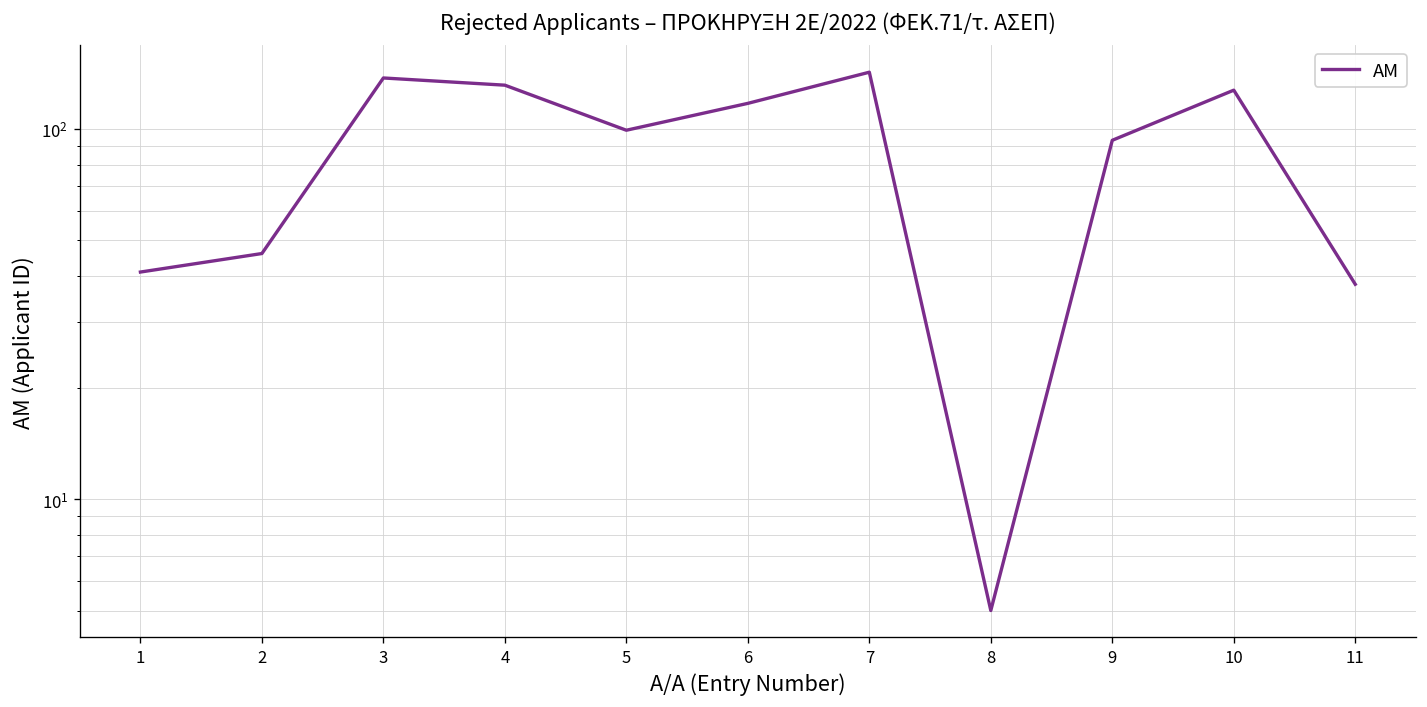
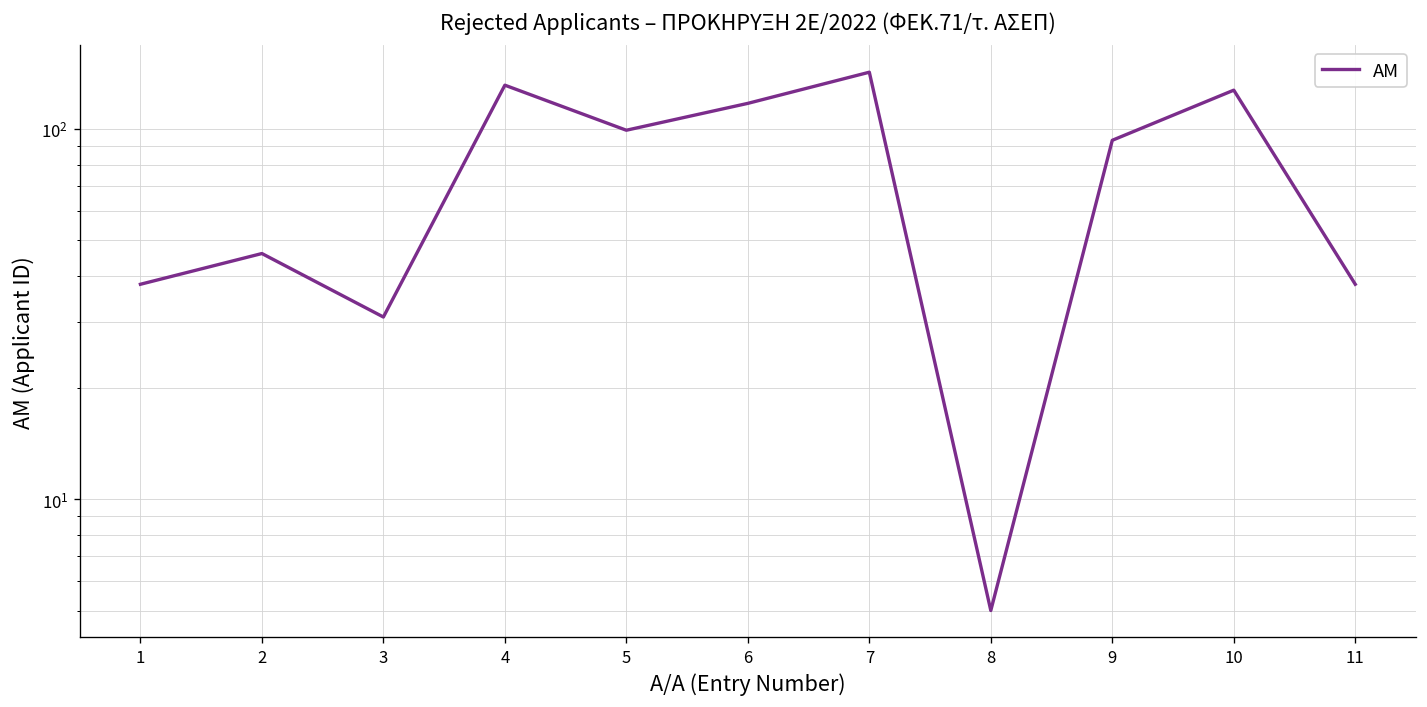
  {
-   "1": 41,
+   "1": 38,
    "2": 46,
-   "3": 140,
+   "3": 31,
    "4": 131,
    "5": 99,
    "6": 117,
    "7": 140,
    "8": 5,
    "9": 93,
    "10": 127,
    "11": 38
  }
